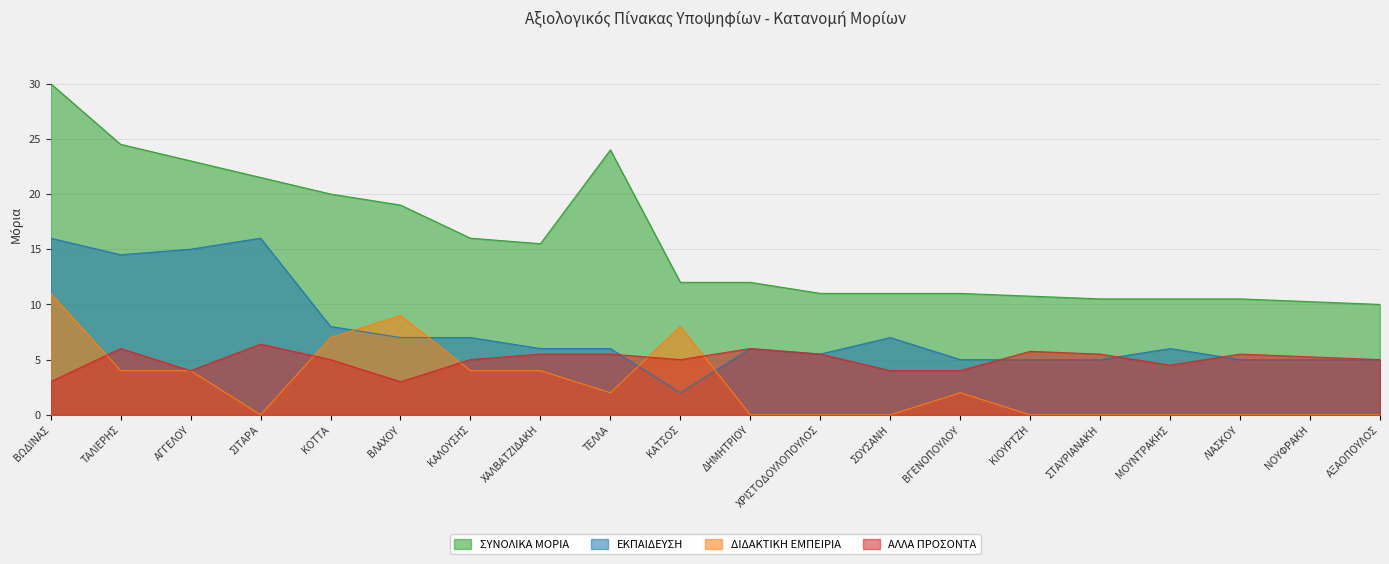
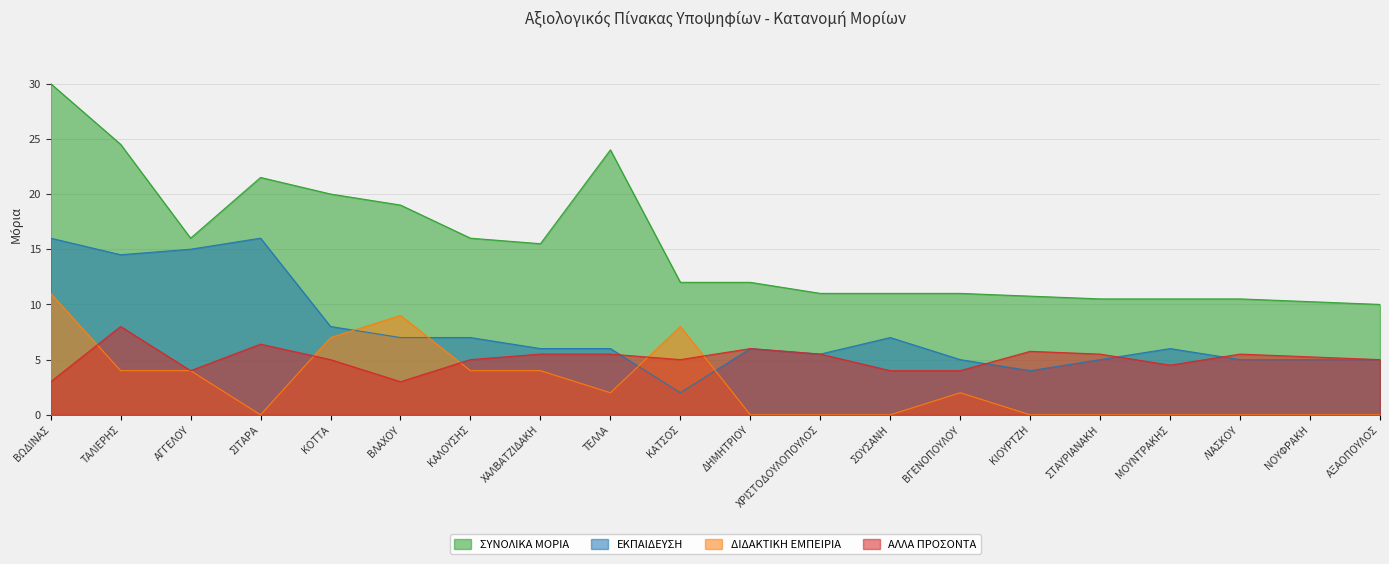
  {
    "ΣΥΝΟΛΙΚΑ ΜΟΡΙΑ": {
      "ΒΩΔΙΝΑΣ": 30,
      "ΤΑΛΙΕΡΗΣ": 24.5,
-     "ΑΓΓΕΛΟΥ": 23,
+     "ΑΓΓΕΛΟΥ": 16,
      "ΣΙΤΑΡΑ": 21.5,
      "ΚΟΤΤΑ": 20,
      "ΒΛΑΧΟΥ": 19,
      "ΚΑΛΟΥΣΗΣ": 16,
      "ΧΑΛΒΑΤΖΙΔΑΚΗ": 15.5,
      "ΤΕΛΛΑ": 24,
      "ΚΑΤΣΟΣ": 12,
      "ΔΗΜΗΤΡΙΟΥ": 12,
      "ΧΡΙΣΤΟΔΟΥΛΟΠΟΥΛΟΣ": 11,
      "ΣΟΥΣΑΝΗ": 11,
      "ΒΓΕΝΟΠΟΥΛΟΥ": 11,
      "ΚΙΟΥΡΤΖΗ": 10.8,
      "ΣΤΑΥΡΙΑΝΑΚΗ": 10.5,
      "ΜΟΥΝΤΡΑΚΗΣ": 10.5,
      "ΛΙΑΣΚΟΥ": 10.5,
      "ΝΟΥΦΡΑΚΗ": 10.3,
      "ΑΞΑΟΠΟΥΛΟΣ": 10
    },
    "ΕΚΠΑΙΔΕΥΣΗ": {
      "ΒΩΔΙΝΑΣ": 16,
      "ΤΑΛΙΕΡΗΣ": 14.5,
      "ΑΓΓΕΛΟΥ": 15,
      "ΣΙΤΑΡΑ": 16,
      "ΚΟΤΤΑ": 8,
      "ΒΛΑΧΟΥ": 7,
      "ΚΑΛΟΥΣΗΣ": 7,
      "ΧΑΛΒΑΤΖΙΔΑΚΗ": 6,
      "ΤΕΛΛΑ": 6,
      "ΚΑΤΣΟΣ": 2,
      "ΣΟΥΣΑΝΗ": 7,
      "ΒΓΕΝΟΠΟΥΛΟΥ": 5,
-     "ΚΙΟΥΡΤΖΗ": 5,
+     "ΚΙΟΥΡΤΖΗ": 4,
      "ΣΤΑΥΡΙΑΝΑΚΗ": 5,
      "ΜΟΥΝΤΡΑΚΗΣ": 6,
      "ΛΙΑΣΚΟΥ": 5,
      "ΝΟΥΦΡΑΚΗ": 5
    },
    "ΔΙΔΑΚΤΙΚΗ ΕΜΠΕΙΡΙΑ": {
      "ΒΩΔΙΝΑΣ": 11,
      "ΤΑΛΙΕΡΗΣ": 4,
      "ΣΙΤΑΡΑ": 0,
      "ΚΟΤΤΑ": 7,
      "ΒΛΑΧΟΥ": 9,
      "ΚΑΛΟΥΣΗΣ": 4,
      "ΧΑΛΒΑΤΖΙΔΑΚΗ": 4,
      "ΤΕΛΛΑ": 2,
      "ΚΑΤΣΟΣ": 8,
      "ΔΗΜΗΤΡΙΟΥ": 0,
      "ΧΡΙΣΤΟΔΟΥΛΟΠΟΥΛΟΣ": 0,
      "ΣΟΥΣΑΝΗ": 0,
      "ΒΓΕΝΟΠΟΥΛΟΥ": 2,
      "ΚΙΟΥΡΤΖΗ": 0,
      "ΣΤΑΥΡΙΑΝΑΚΗ": 0,
      "ΜΟΥΝΤΡΑΚΗΣ": 0,
      "ΛΙΑΣΚΟΥ": 0,
      "ΝΟΥΦΡΑΚΗ": 0,
      "ΑΞΑΟΠΟΥΛΟΣ": 0
    },
    "ΑΛΛΑ ΠΡΟΣΟΝΤΑ": {
      "ΒΩΔΙΝΑΣ": 3,
-     "ΤΑΛΙΕΡΗΣ": 6,
+     "ΤΑΛΙΕΡΗΣ": 8,
      "ΣΙΤΑΡΑ": 6.4,
      "ΚΟΤΤΑ": 5,
      "ΒΛΑΧΟΥ": 3,
      "ΚΑΛΟΥΣΗΣ": 5,
      "ΧΑΛΒΑΤΖΙΔΑΚΗ": 5.5,
      "ΤΕΛΛΑ": 5.5,
      "ΚΑΤΣΟΣ": 5,
      "ΣΟΥΣΑΝΗ": 4,
      "ΒΓΕΝΟΠΟΥΛΟΥ": 4,
      "ΚΙΟΥΡΤΖΗ": 5.8,
      "ΣΤΑΥΡΙΑΝΑΚΗ": 5.5,
      "ΜΟΥΝΤΡΑΚΗΣ": 4.5,
      "ΛΙΑΣΚΟΥ": 5.5,
      "ΝΟΥΦΡΑΚΗ": 5.3
    }
  }
